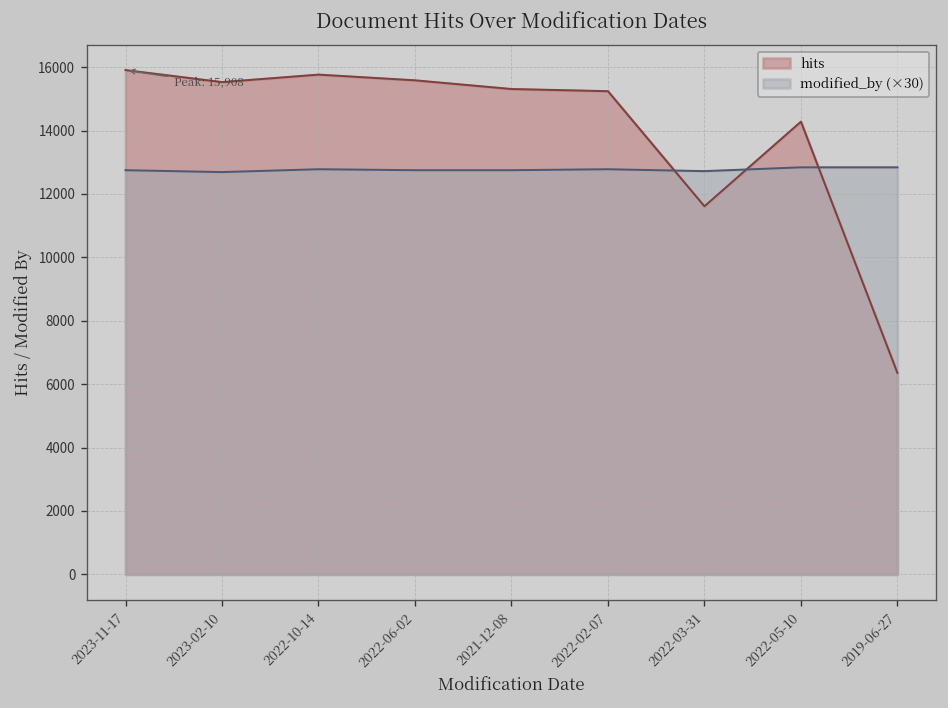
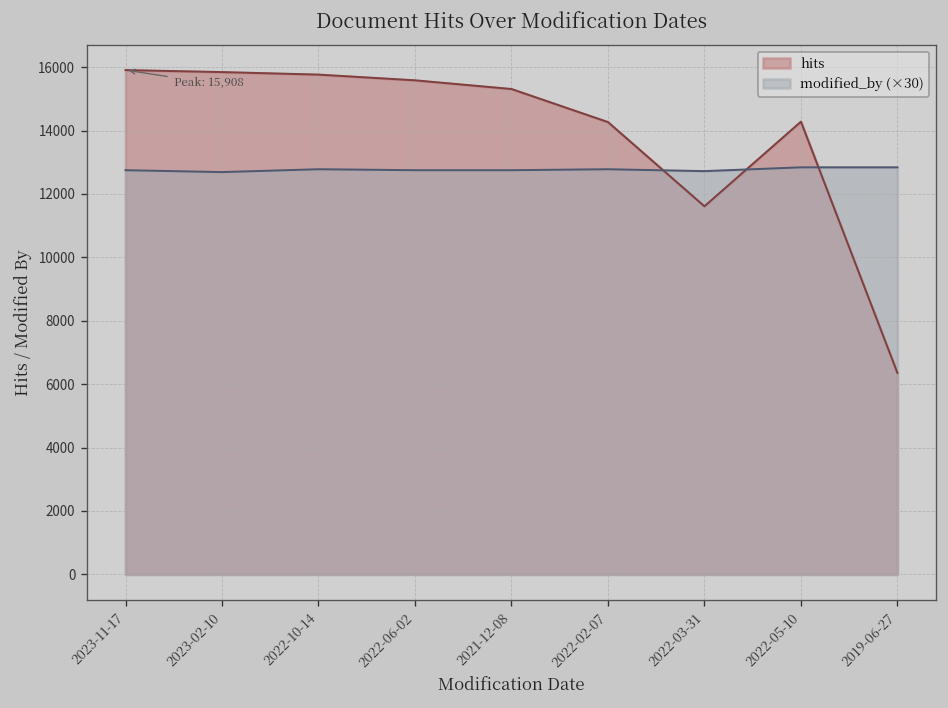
  {
    "hits": {
      "2023-11-17": 15900,
-     "2023-02-10": 15500,
+     "2023-02-10": 15800,
      "2022-10-14": 15800,
      "2022-06-02": 15600,
      "2021-12-08": 15300,
-     "2022-02-07": 15200,
+     "2022-02-07": 14300,
      "2022-03-31": 11600,
      "2022-05-10": 14300,
      "2019-06-27": 6400
    },
    "modified_by (×30)": {
      "2023-11-17": 12800,
      "2023-02-10": 12700,
      "2022-10-14": 12800,
      "2022-06-02": 12800,
      "2021-12-08": 12800,
      "2022-02-07": 12800,
      "2022-03-31": 12700,
      "2022-05-10": 12800,
      "2019-06-27": 12800
    }
  }
